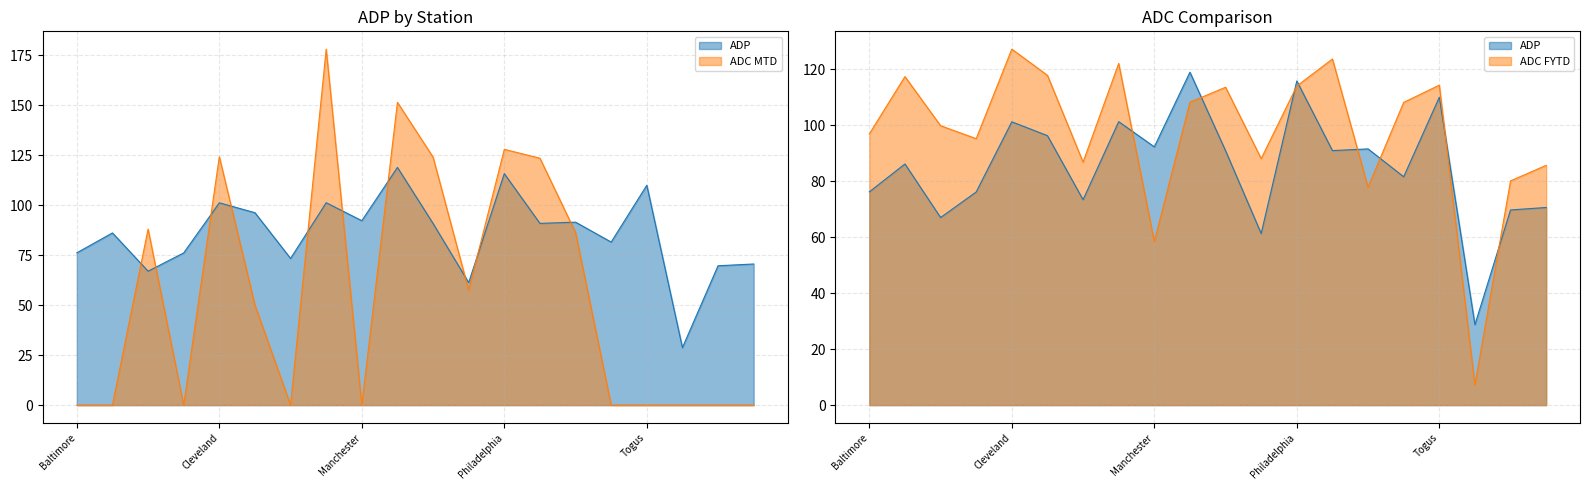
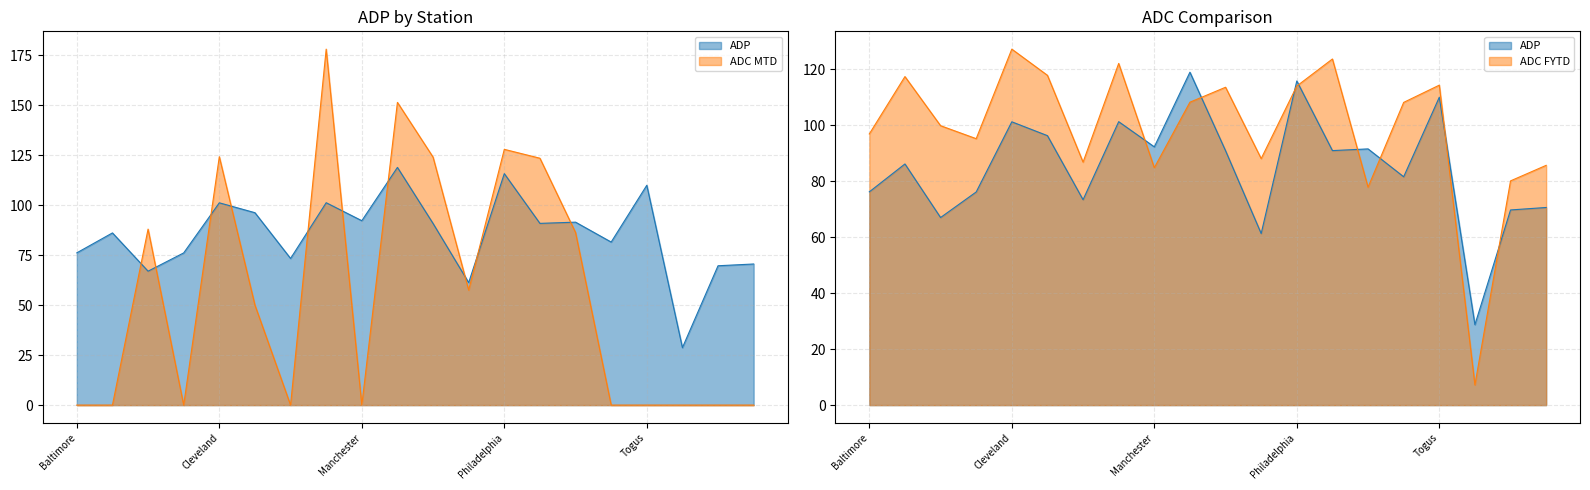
  {
    "ADP by Station": {
      "ADP": {
        "Baltimore": 76,
        "Cleveland": 101,
        "Manchester": 92,
        "Philadelphia": 116,
        "Togus": 110
      },
      "ADC MTD": {
        "Baltimore": 0,
        "Cleveland": 124,
        "Manchester": 0,
        "Philadelphia": 128,
        "Togus": 0
      }
    },
    "ADC Comparison": {
      "ADP": {
        "Baltimore": 76,
        "Cleveland": 101,
        "Manchester": 92,
        "Philadelphia": 116,
        "Togus": 110
      },
      "ADC FYTD": {
        "Baltimore": 97,
        "Cleveland": 127,
-       "Manchester": 58,
+       "Manchester": 85,
        "Philadelphia": 114,
        "Togus": 114
      }
    }
  }
